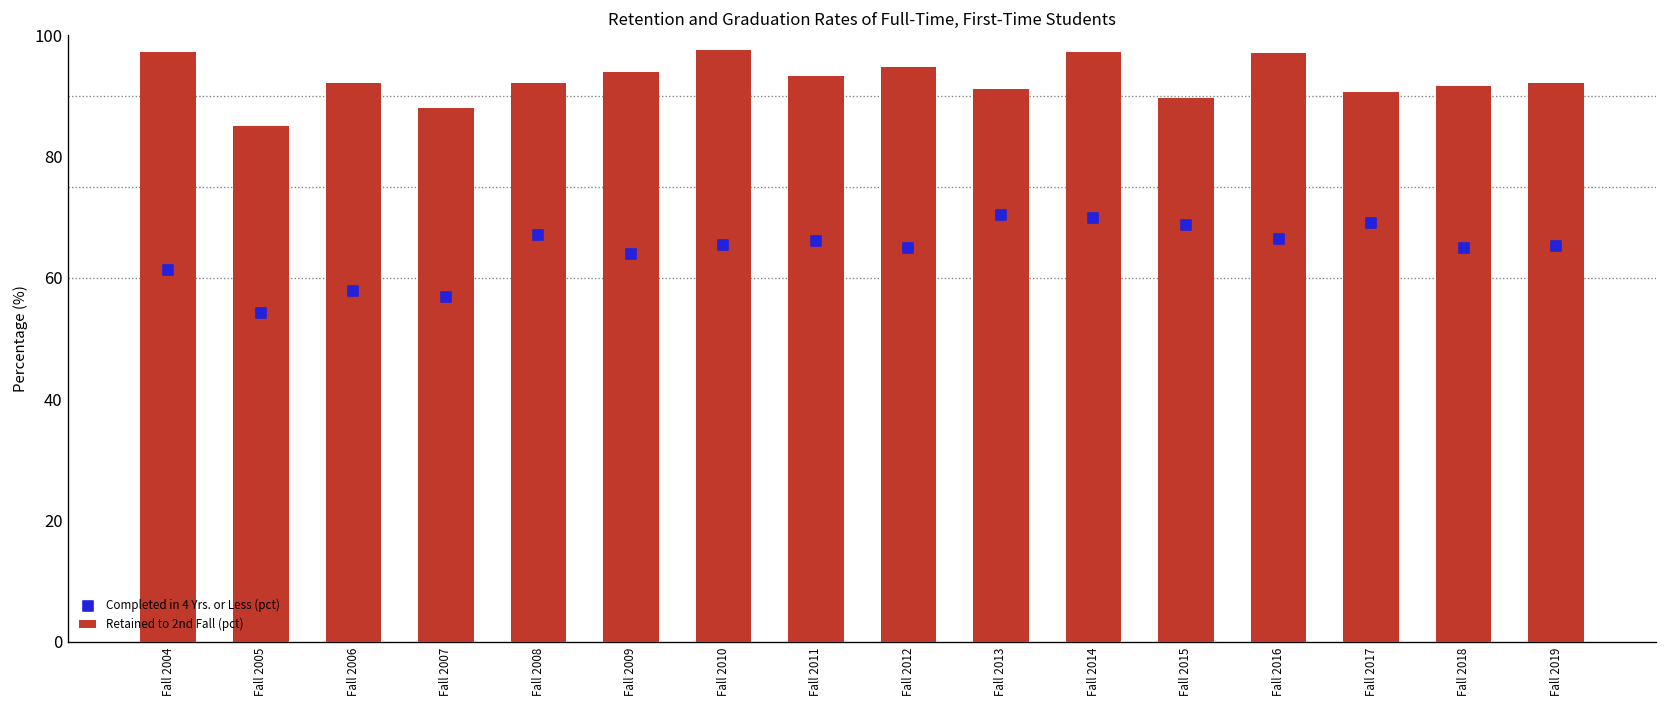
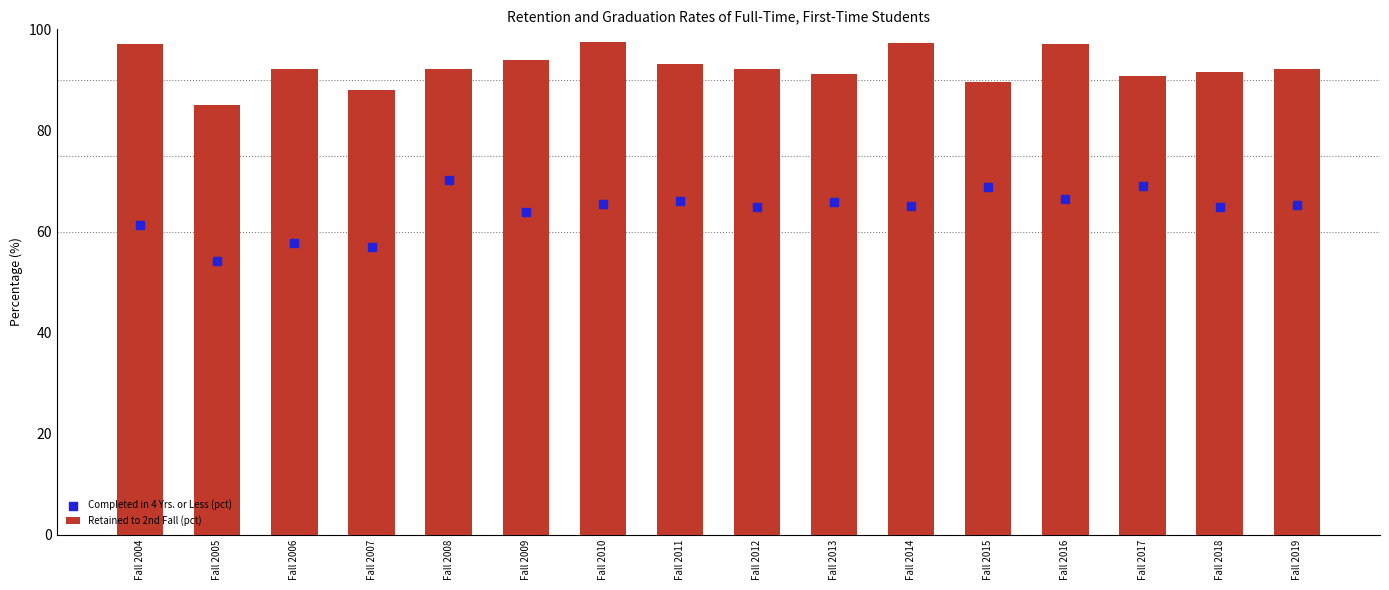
  {
    "Retained to 2nd Fall (pct)": {
      "Fall 2004": 97,
      "Fall 2005": 85,
      "Fall 2006": 92,
      "Fall 2007": 88,
      "Fall 2008": 92,
      "Fall 2009": 94,
      "Fall 2010": 98,
      "Fall 2011": 93,
-     "Fall 2012": 95,
+     "Fall 2012": 92,
      "Fall 2013": 91,
      "Fall 2014": 97,
      "Fall 2015": 90,
      "Fall 2016": 97,
      "Fall 2017": 91,
      "Fall 2018": 92,
      "Fall 2019": 92
    },
    "Completed in 4 Yrs. or Less (pct)": {
-     "Fall 2008": 67,
-     "Fall 2013": 70,
-     "Fall 2014": 70
+     "Fall 2008": 70,
+     "Fall 2013": 66,
+     "Fall 2014": 65
    }
  }
